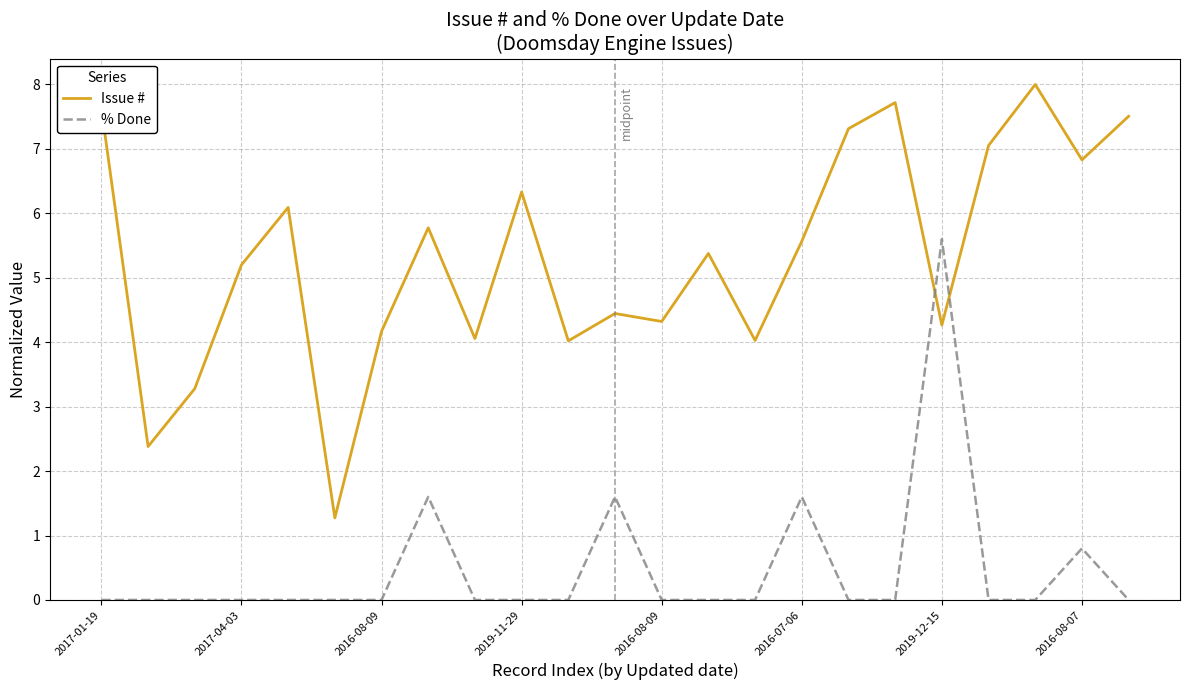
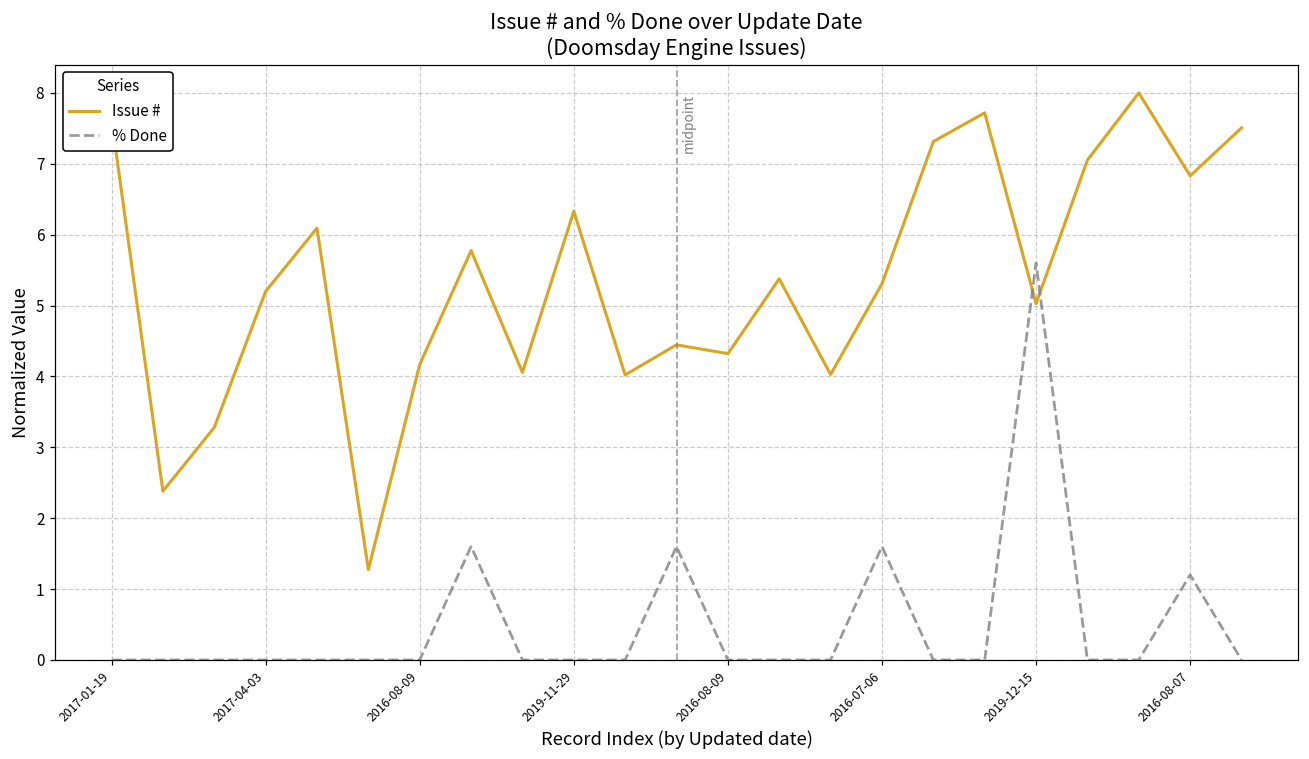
  {
    "Issue #": {
-     "2016-07-06": 5.6,
-     "2019-12-15": 4.3,
+     "2016-07-06": 5.3,
+     "2019-12-15": 5.0,
      "2016-08-07": 6.8
    },
    "% Done": {
      "2017-01-19": 0.0,
      "2016-07-06": 1.6,
      "2019-12-15": 5.6,
-     "2016-08-07": 0.8
+     "2016-08-07": 1.2
    }
  }
